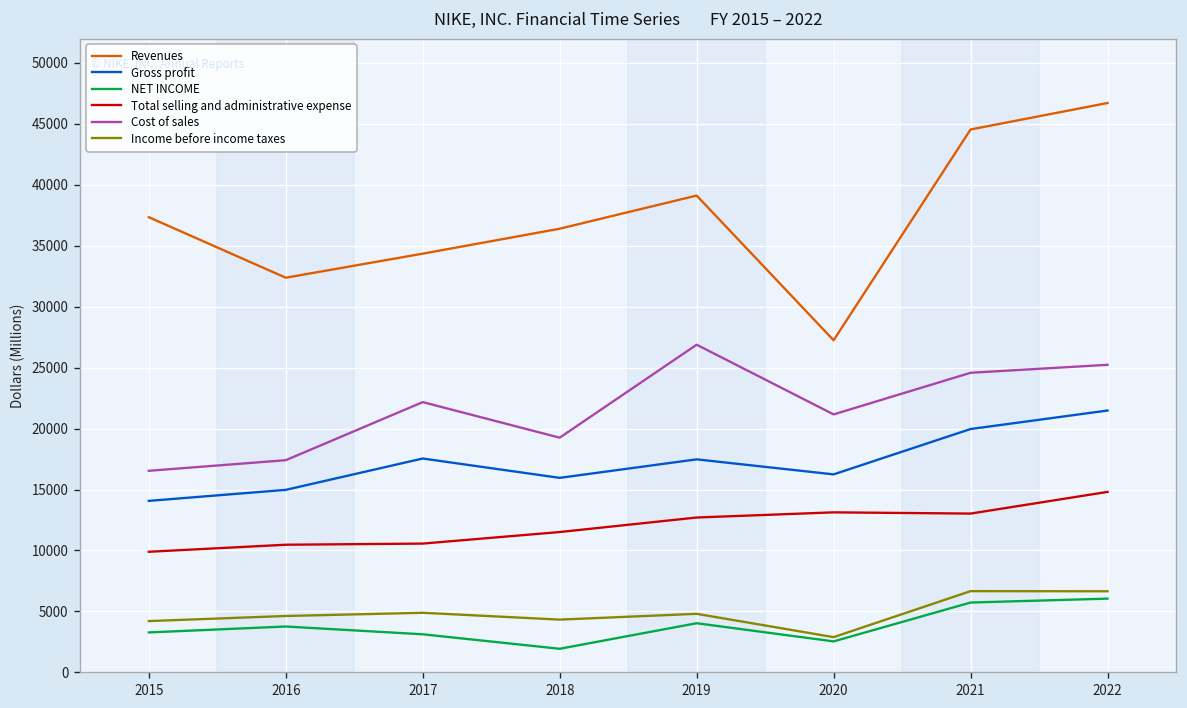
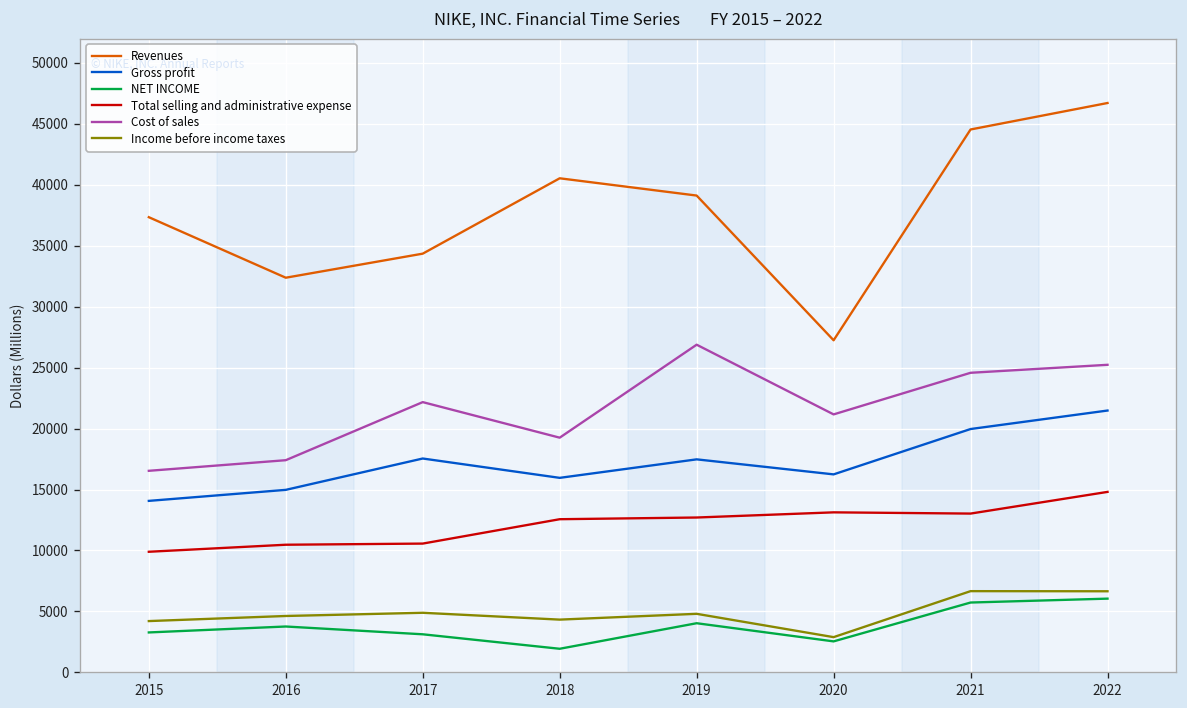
  {
    "Revenues": {
      "2015": 37300,
      "2016": 32400,
      "2017": 34400,
-     "2018": 36400,
+     "2018": 40500,
      "2019": 39100,
      "2020": 27200,
      "2021": 44500,
      "2022": 46700
    },
    "Gross profit": {
      "2015": 14100,
      "2016": 15000,
      "2017": 17500,
      "2018": 16000,
      "2019": 17500,
      "2020": 16200,
      "2021": 20000,
      "2022": 21500
    },
    "NET INCOME": {
      "2015": 3300,
      "2016": 3800,
      "2017": 3100,
      "2018": 1900,
      "2019": 4000,
      "2020": 2500,
      "2021": 5700,
      "2022": 6000
    },
    "Total selling and administrative expense": {
      "2015": 9900,
      "2016": 10500,
      "2017": 10600,
-     "2018": 11500,
+     "2018": 12600,
      "2019": 12700,
      "2020": 13100,
      "2021": 13000,
      "2022": 14800
    },
    "Cost of sales": {
      "2015": 16500,
      "2016": 17400,
      "2017": 22200,
      "2018": 19300,
      "2019": 26900,
      "2020": 21200,
      "2021": 24600,
      "2022": 25200
    },
    "Income before income taxes": {
      "2015": 4200,
      "2016": 4600,
      "2017": 4900,
      "2018": 4300,
      "2019": 4800,
      "2020": 2900,
      "2021": 6700,
      "2022": 6700
    }
  }
